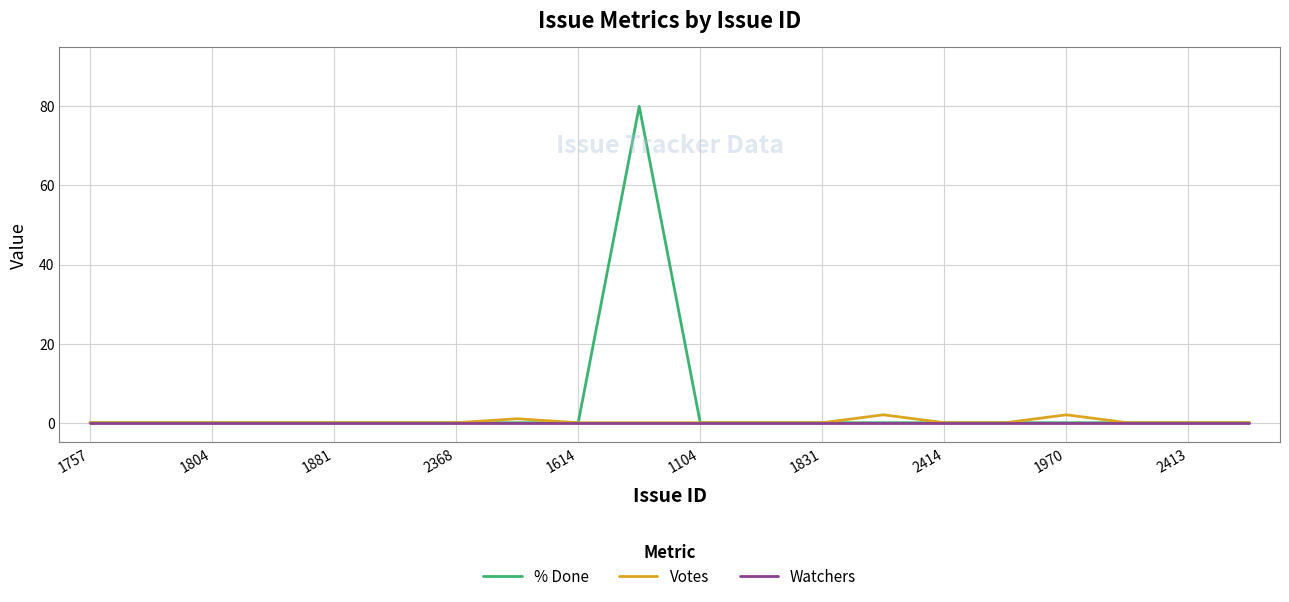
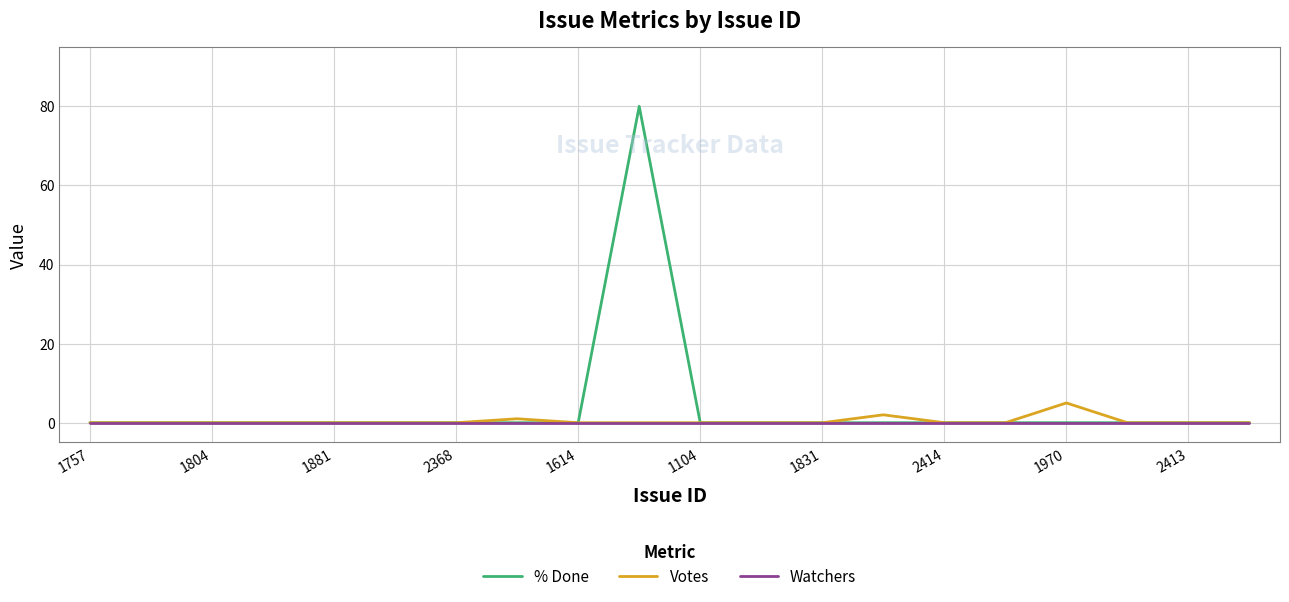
  {
    "Votes": {
-     "1970": 2
+     "1970": 5
    }
  }
